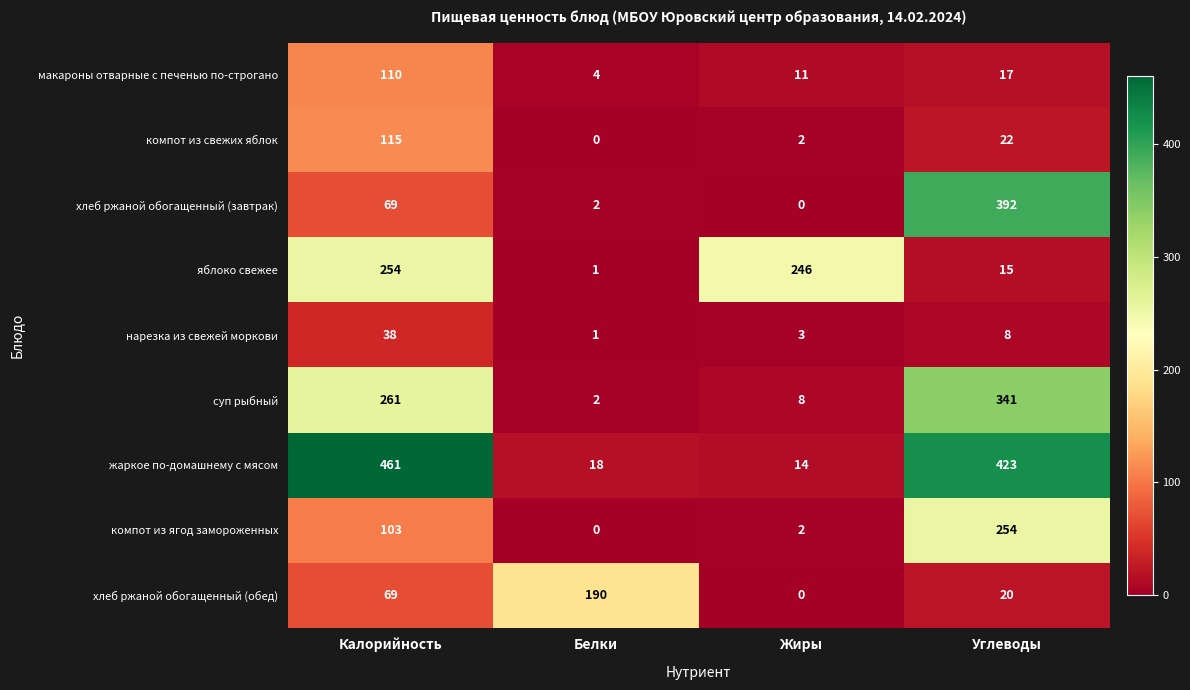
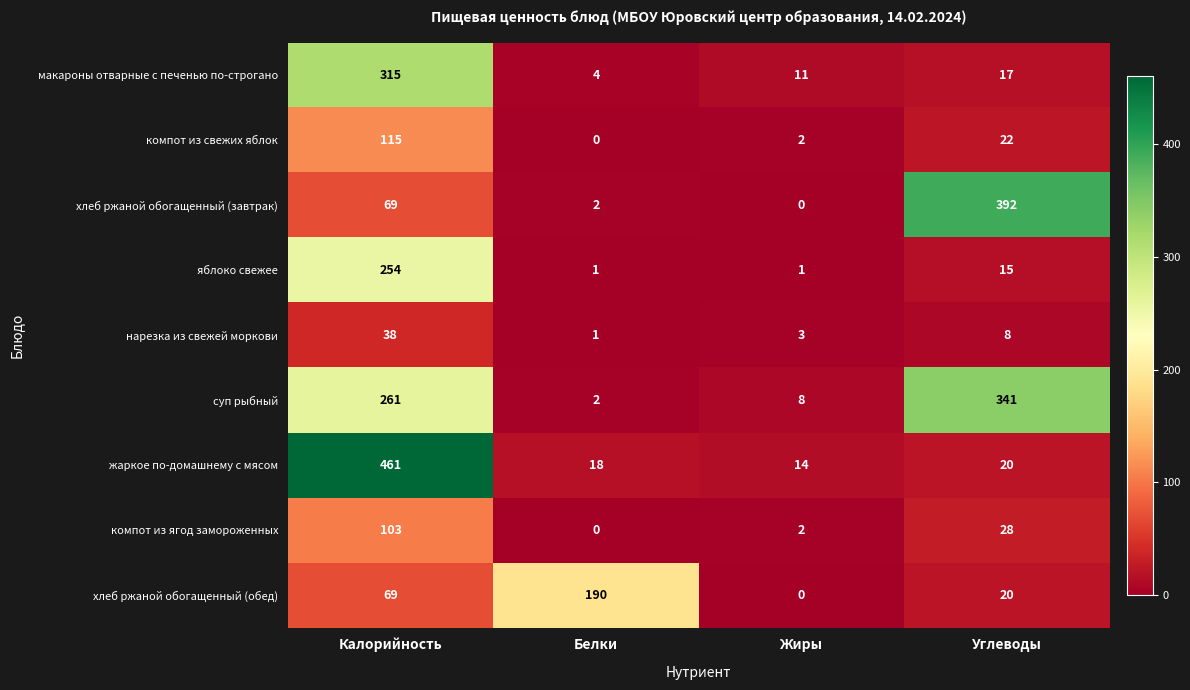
  {
    "макароны отварные с печенью по-строгано": {
-     "Калорийность": 110,
+     "Калорийность": 315,
      "Белки": 4,
      "Жиры": 11,
      "Углеводы": 17
    },
    "компот из свежих яблок": {
      "Калорийность": 115,
      "Белки": 0,
      "Жиры": 2,
      "Углеводы": 22
    },
    "хлеб ржаной обогащенный (завтрак)": {
      "Калорийность": 69,
      "Белки": 2,
      "Жиры": 0,
      "Углеводы": 392
    },
    "яблоко свежее": {
      "Калорийность": 254,
      "Белки": 1,
-     "Жиры": 246,
+     "Жиры": 1,
      "Углеводы": 15
    },
    "нарезка из свежей моркови": {
      "Калорийность": 38,
      "Белки": 1,
      "Жиры": 3,
      "Углеводы": 8
    },
    "суп рыбный": {
      "Калорийность": 261,
      "Белки": 2,
      "Жиры": 8,
      "Углеводы": 341
    },
    "жаркое по-домашнему с мясом": {
      "Калорийность": 461,
      "Белки": 18,
      "Жиры": 14,
-     "Углеводы": 423
+     "Углеводы": 20
    },
    "компот из ягод замороженных": {
      "Калорийность": 103,
      "Белки": 0,
      "Жиры": 2,
-     "Углеводы": 254
+     "Углеводы": 28
    },
    "хлеб ржаной обогащенный (обед)": {
      "Калорийность": 69,
      "Белки": 190,
      "Жиры": 0,
      "Углеводы": 20
    }
  }
